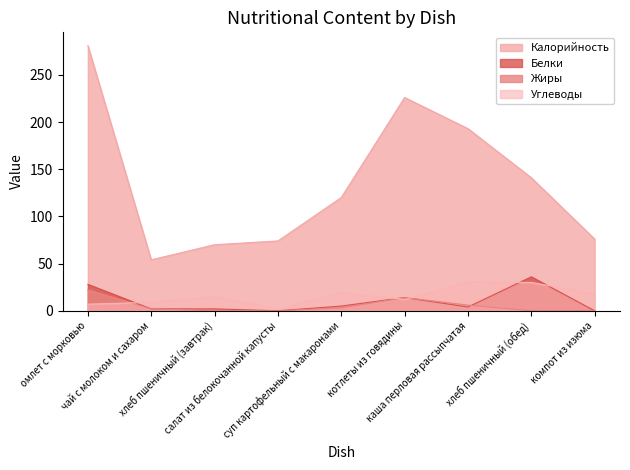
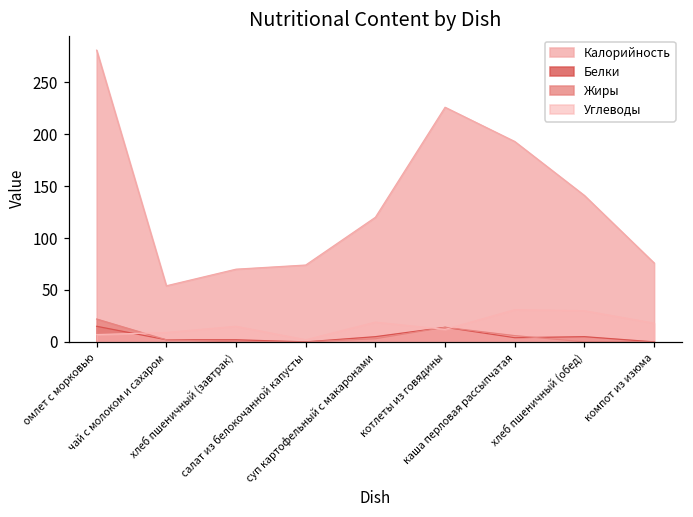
  {
    "Белки": {
-     "омлет с морковью": 30,
-     "хлеб пшеничный (обед)": 40
+     "омлет с морковью": 20,
+     "хлеб пшеничный (обед)": 10
    }
  }
